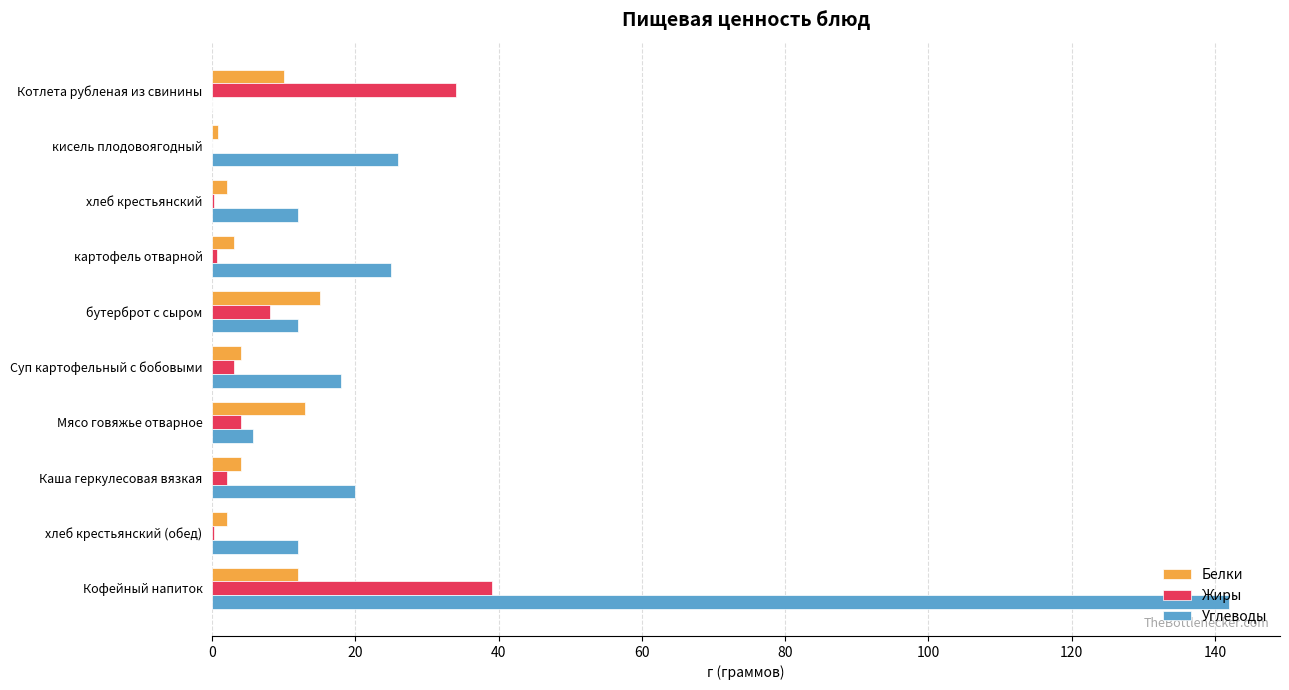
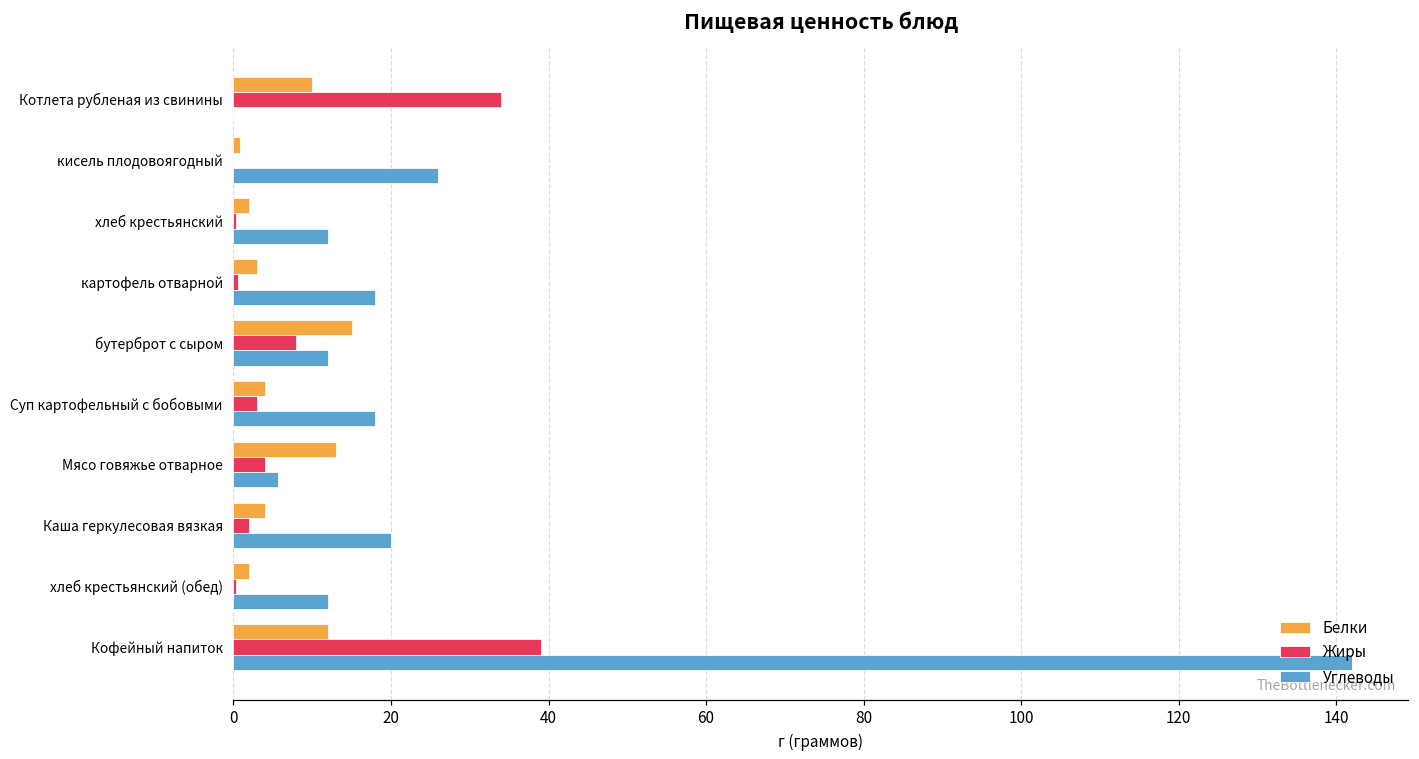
  {
    "Белки": {
      "Котлета рубленая из свинины": 10,
      "кисель плодовоягодный": 1,
      "хлеб крестьянский": 2,
      "картофель отварной": 3,
      "бутерброт с сыром": 15,
      "Суп картофельный с бобовыми": 4,
      "Мясо говяжье отварное": 13,
      "Каша геркулесовая вязкая": 4,
      "хлеб крестьянский (обед)": 2,
      "Кофейный напиток": 12
    },
    "Жиры": {
      "Котлета рубленая из свинины": 34,
      "кисель плодовоягодный": 0,
      "картофель отварной": 1,
      "бутерброт с сыром": 8,
      "Суп картофельный с бобовыми": 3,
      "Мясо говяжье отварное": 4,
      "Каша геркулесовая вязкая": 2,
      "Кофейный напиток": 39
    },
    "Углеводы": {
      "Котлета рубленая из свинины": 0,
      "кисель плодовоягодный": 26,
      "хлеб крестьянский": 12,
-     "картофель отварной": 25,
+     "картофель отварной": 18,
      "бутерброт с сыром": 12,
      "Суп картофельный с бобовыми": 18,
      "Мясо говяжье отварное": 6,
      "Каша геркулесовая вязкая": 20,
      "хлеб крестьянский (обед)": 12,
      "Кофейный напиток": 142
    }
  }
